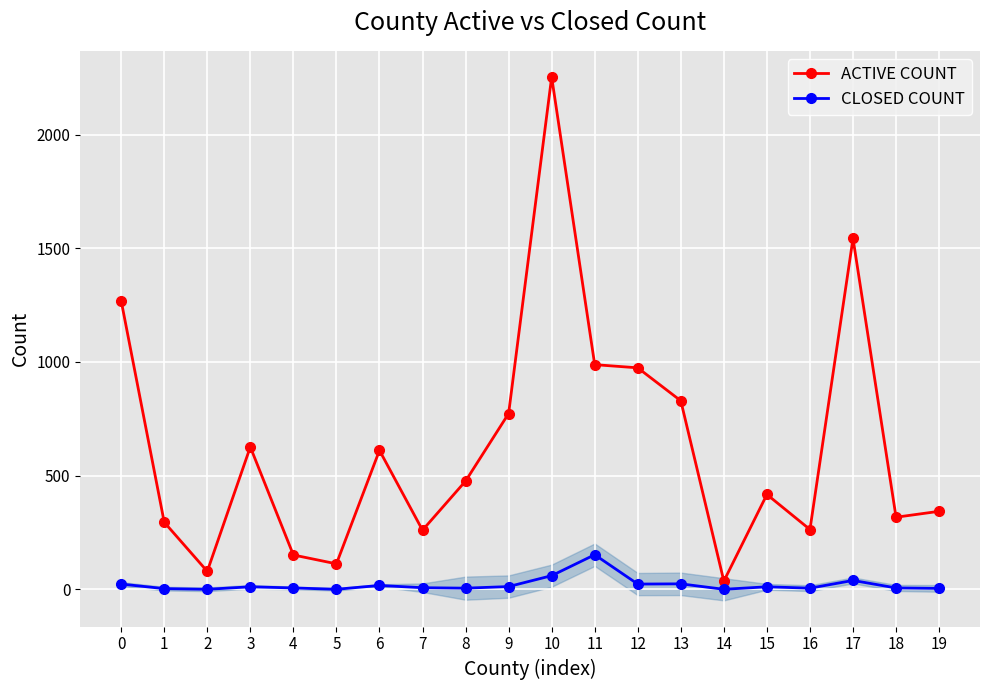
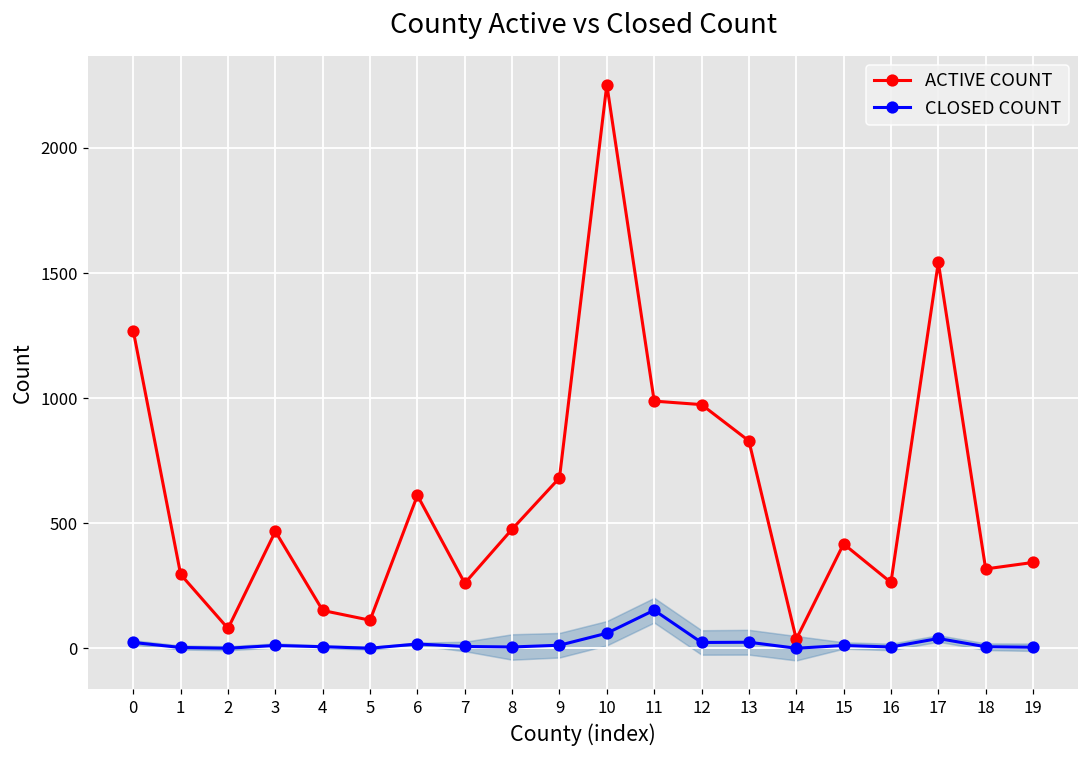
  {
    "ACTIVE COUNT": {
      "0": 1270,
      "1": 300,
      "2": 80,
-     "3": 630,
+     "3": 470,
      "4": 150,
      "5": 110,
      "6": 610,
      "7": 260,
      "8": 480,
-     "9": 770,
+     "9": 680,
      "10": 2250,
      "11": 990,
      "12": 970,
      "13": 830,
      "14": 40,
      "15": 420,
      "16": 260,
      "17": 1540,
      "18": 320,
      "19": 340
    },
    "CLOSED COUNT": {
      "7": 10,
      "8": 10,
      "9": 10,
      "10": 60,
      "11": 150,
      "12": 20,
      "13": 20,
      "14": 0,
      "15": 10,
      "16": 10,
      "17": 40,
      "18": 10,
      "19": 0
    }
  }
